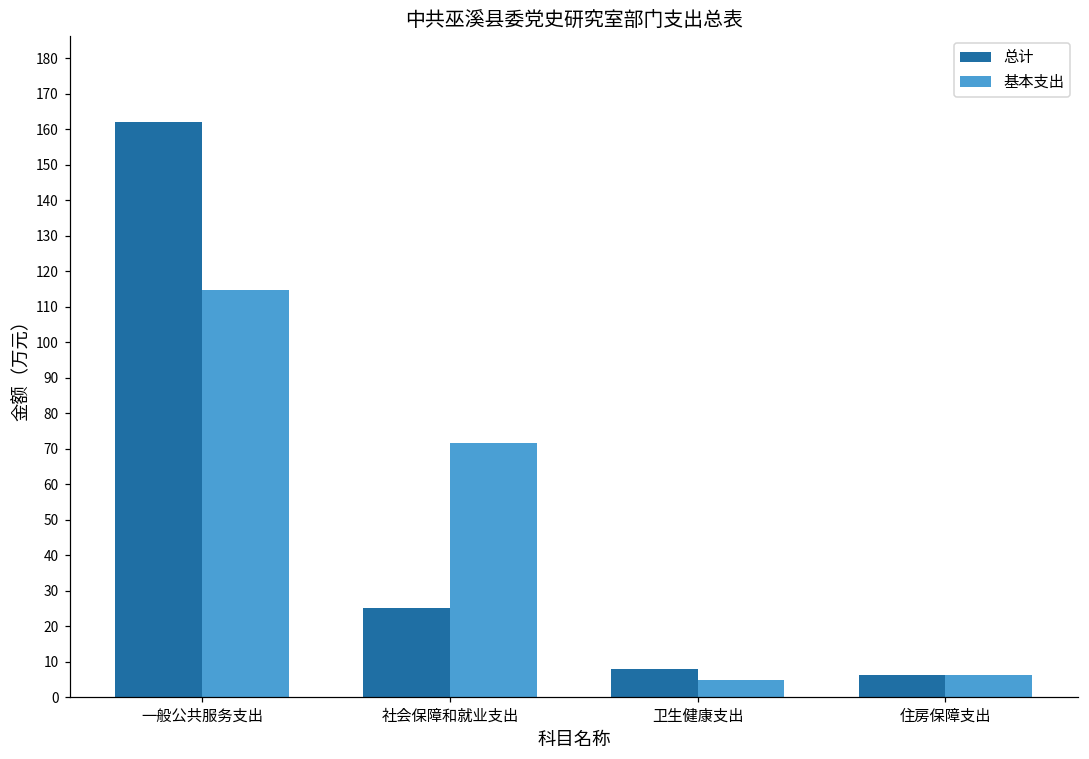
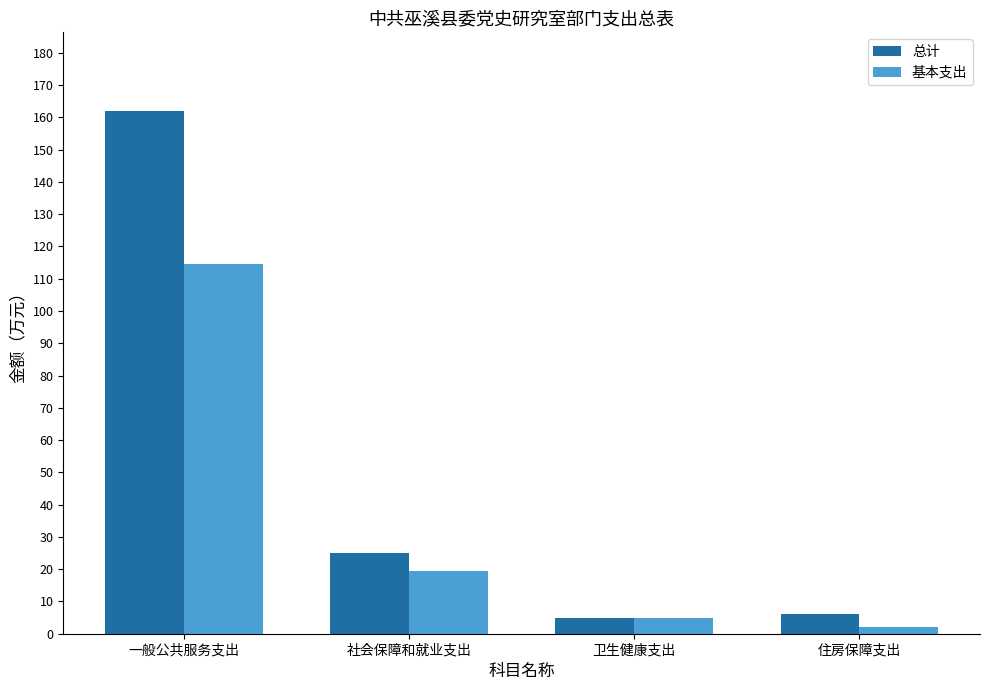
  {
    "总计": {
      "一般公共服务支出": 162,
      "社会保障和就业支出": 25,
-     "卫生健康支出": 8,
+     "卫生健康支出": 5,
      "住房保障支出": 6
    },
    "基本支出": {
      "一般公共服务支出": 115,
-     "社会保障和就业支出": 71,
+     "社会保障和就业支出": 19,
      "卫生健康支出": 5,
-     "住房保障支出": 6
+     "住房保障支出": 2
    }
  }
